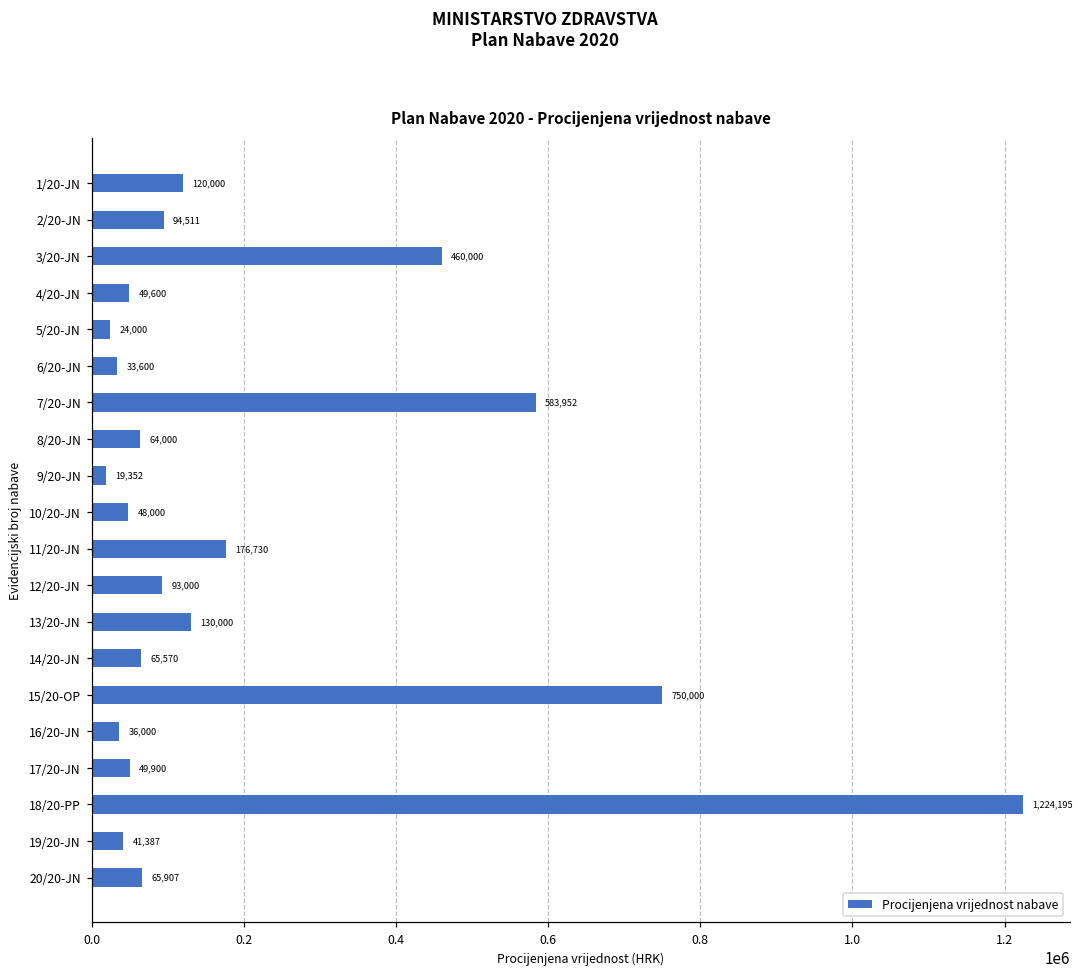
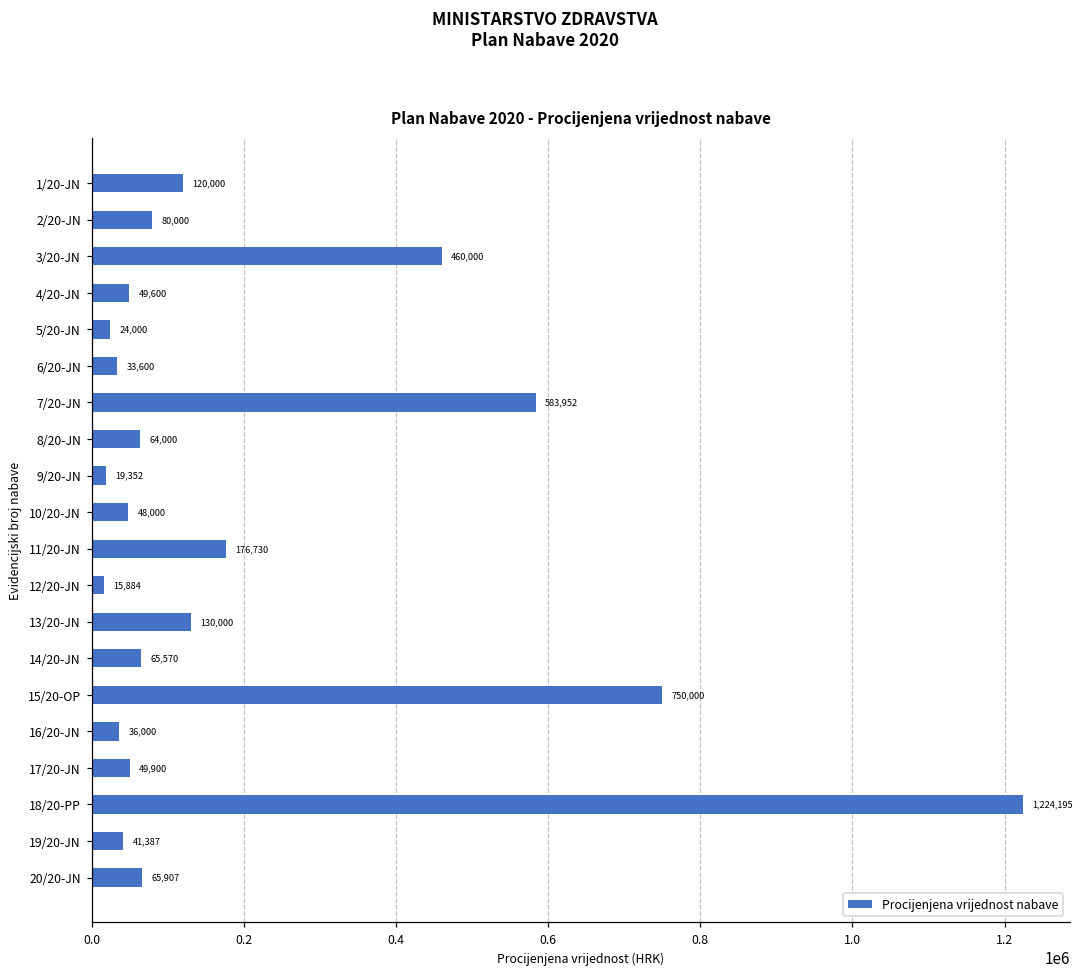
  {
    "1/20-JN": "120,000",
-   "2/20-JN": "94,511",
+   "2/20-JN": "80,000",
    "3/20-JN": "460,000",
    "4/20-JN": "49,600",
    "5/20-JN": "24,000",
    "6/20-JN": "33,600",
    "7/20-JN": "583,952",
    "8/20-JN": "64,000",
    "9/20-JN": "19,352",
    "10/20-JN": "48,000",
    "11/20-JN": "176,730",
-   "12/20-JN": "93,000",
+   "12/20-JN": "15,884",
    "13/20-JN": "130,000",
    "14/20-JN": "65,570",
    "15/20-OP": "750,000",
    "16/20-JN": "36,000",
    "17/20-JN": "49,900",
    "18/20-PP": "1,224,195",
    "19/20-JN": "41,387",
    "20/20-JN": "65,907"
  }
